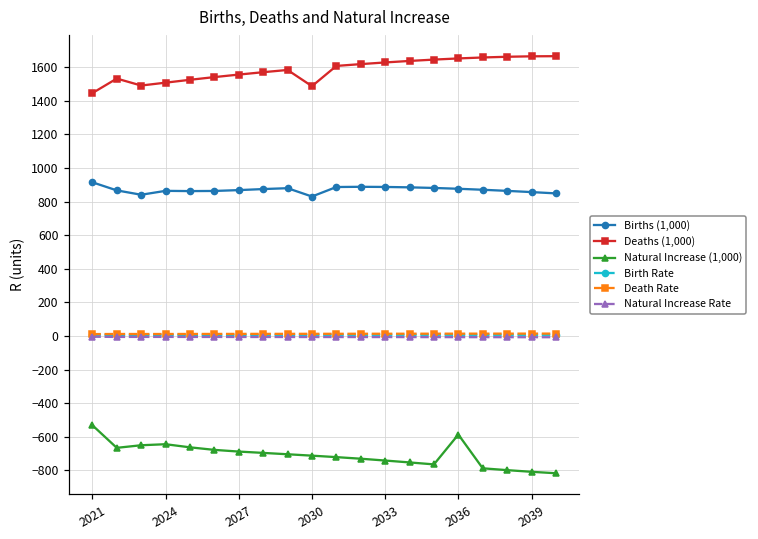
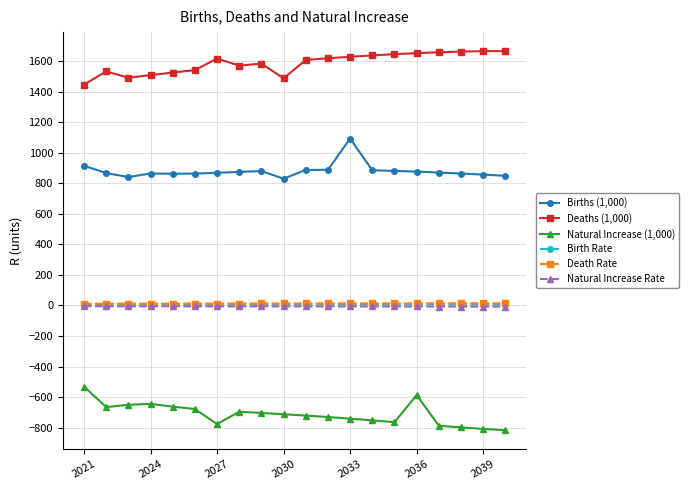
  {
    "Births (1,000)": {
      "2021": 910,
      "2024": 860,
      "2027": 870,
      "2030": 830,
-     "2033": 890,
+     "2033": 1090,
      "2036": 880,
      "2039": 860
    },
    "Deaths (1,000)": {
      "2021": 1450,
      "2024": 1510,
-     "2027": 1560,
+     "2027": 1620,
      "2030": 1490,
      "2033": 1630,
      "2036": 1650,
      "2039": 1660
    },
    "Natural Increase (1,000)": {
      "2021": -530,
      "2024": -640,
-     "2027": -690,
+     "2027": -780,
      "2030": -710,
      "2033": -740,
      "2036": -590,
      "2039": -810
    }
  }
